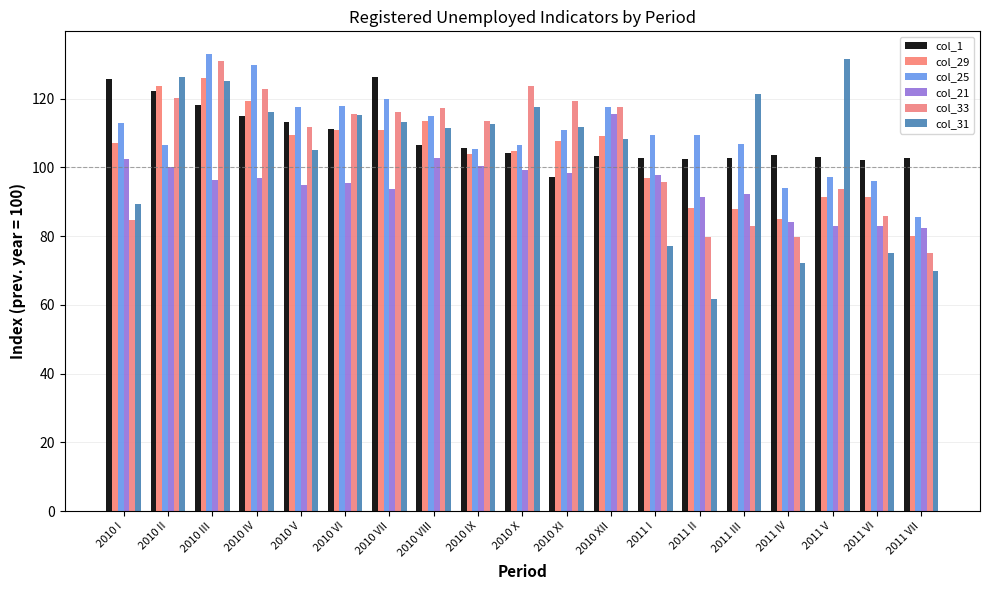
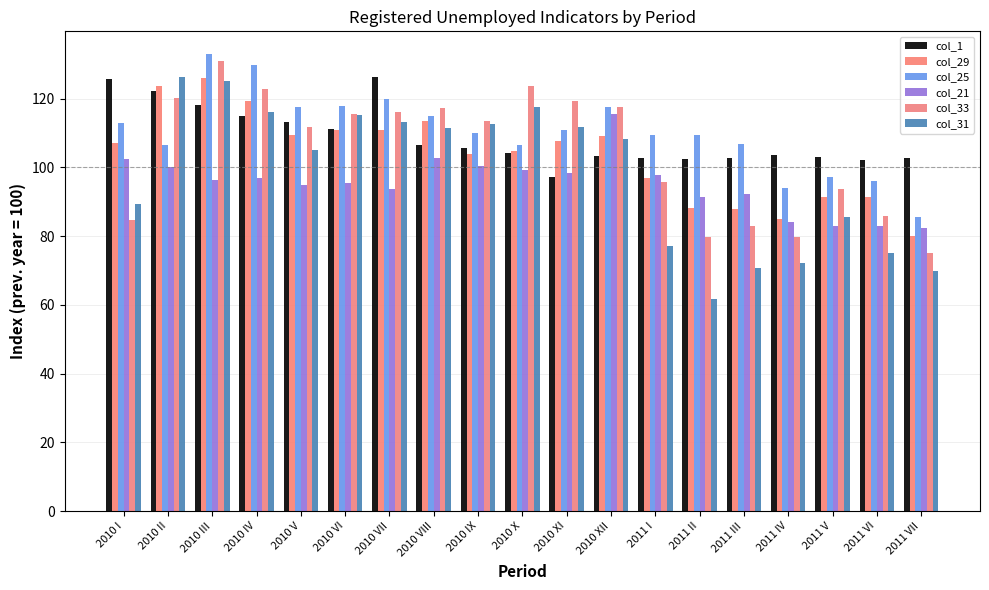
  {
    "col_1": {
      "2010 I": 126,
      "2010 II": 122,
      "2010 III": 118,
      "2010 IV": 115,
      "2010 V": 113,
      "2010 VI": 111,
      "2010 VII": 126,
      "2010 VIII": 107,
      "2010 IX": 106,
      "2010 X": 104,
      "2010 XI": 97,
      "2010 XII": 103,
      "2011 I": 103,
      "2011 II": 102,
      "2011 III": 103,
      "2011 IV": 104,
      "2011 V": 103,
      "2011 VI": 102,
      "2011 VII": 103
    },
    "col_25": {
      "2010 I": 113,
      "2010 II": 107,
      "2010 III": 133,
      "2010 IV": 130,
      "2010 V": 118,
      "2010 VI": 118,
      "2010 VII": 120,
      "2010 VIII": 115,
-     "2010 IX": 105,
+     "2010 IX": 110,
      "2010 X": 106,
      "2010 XI": 111,
      "2010 XII": 118,
      "2011 I": 109,
      "2011 II": 109,
      "2011 III": 107,
      "2011 IV": 94,
      "2011 V": 97,
      "2011 VI": 96,
      "2011 VII": 86
    },
    "col_21": {
      "2010 I": 103,
      "2010 II": 100,
      "2010 III": 96,
      "2010 IV": 97,
      "2010 V": 95,
      "2010 VI": 96,
      "2010 VII": 94,
      "2010 VIII": 103,
      "2010 IX": 100,
      "2010 X": 99,
      "2010 XI": 98,
      "2010 XII": 115,
      "2011 I": 98,
      "2011 II": 91,
      "2011 III": 92,
      "2011 IV": 84,
      "2011 V": 83,
      "2011 VI": 83,
      "2011 VII": 82
    },
    "col_31": {
      "2010 I": 89,
      "2010 II": 126,
      "2010 III": 125,
      "2010 IV": 116,
      "2010 V": 105,
      "2010 VI": 115,
      "2010 VII": 113,
      "2010 VIII": 111,
      "2010 IX": 113,
      "2010 X": 117,
      "2010 XI": 112,
      "2010 XII": 108,
      "2011 I": 77,
      "2011 II": 62,
-     "2011 III": 121,
+     "2011 III": 71,
      "2011 IV": 72,
-     "2011 V": 131,
+     "2011 V": 86,
      "2011 VI": 75,
      "2011 VII": 70
    }
  }
